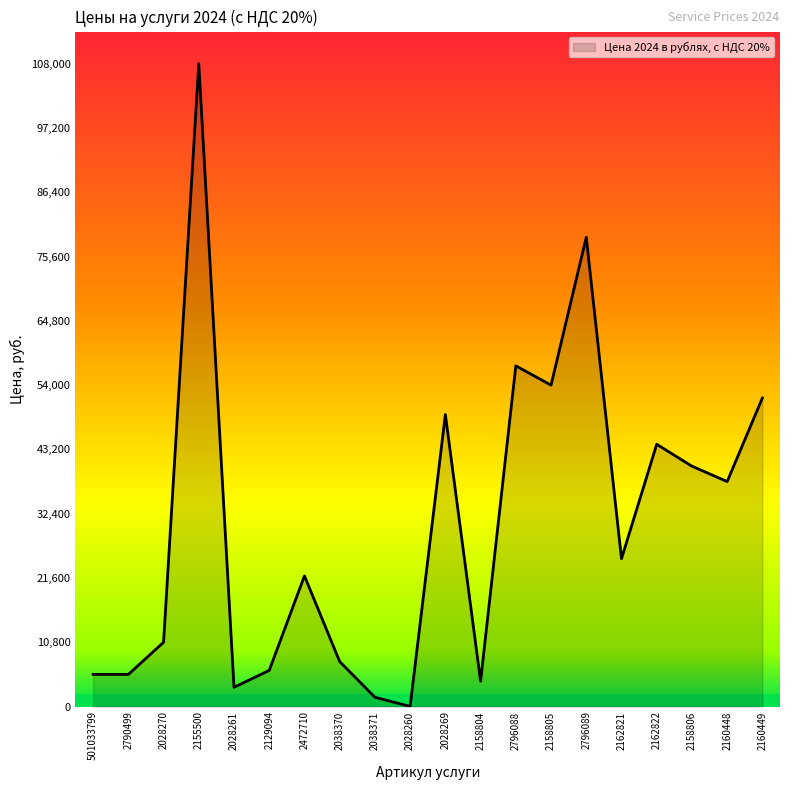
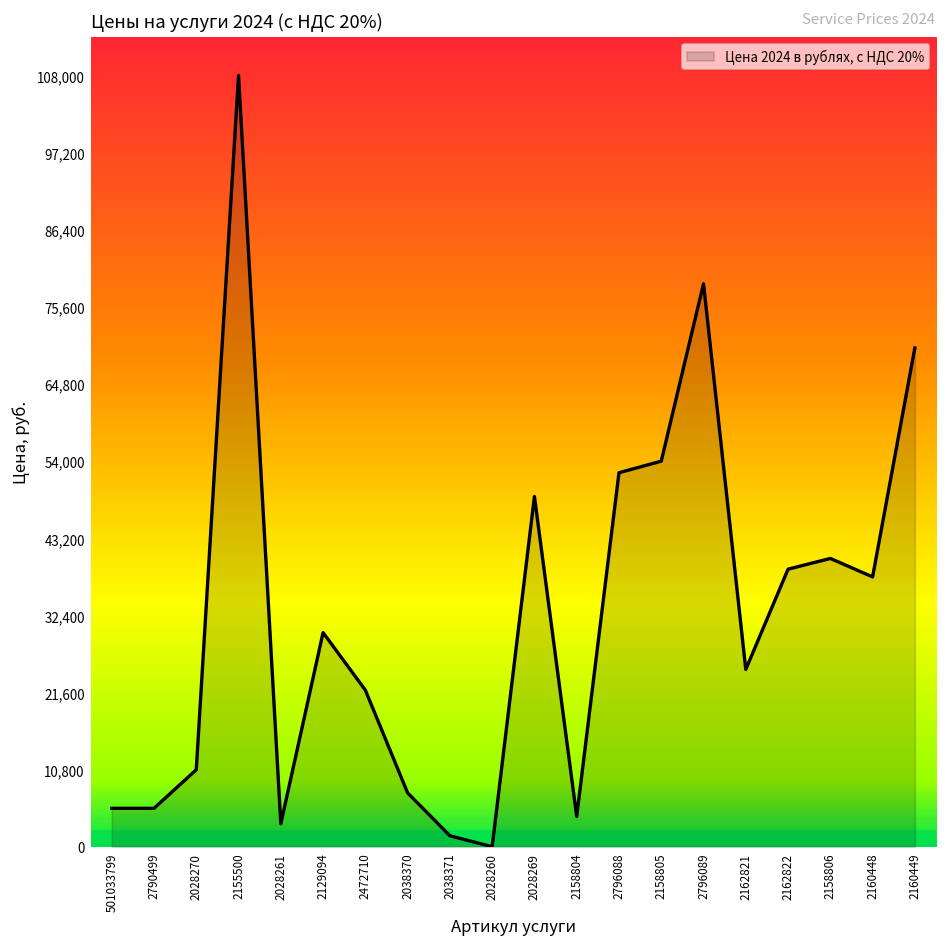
  {
    "501033799": "5,000",
    "2790499": "5,000",
    "2028270": "11,000",
    "2155500": "108,000",
    "2028261": "3,000",
-   "2129094": "6,000",
+   "2129094": "30,000",
    "2472710": "22,000",
    "2038370": "8,000",
    "2028269": "49,000",
    "2158804": "4,000",
-   "2796088": "57,000",
+   "2796088": "52,000",
    "2158805": "54,000",
    "2796089": "79,000",
    "2162821": "25,000",
-   "2162822": "44,000",
+   "2162822": "39,000",
    "2158806": "40,000",
    "2160448": "38,000",
-   "2160449": "52,000"
+   "2160449": "70,000"
  }
